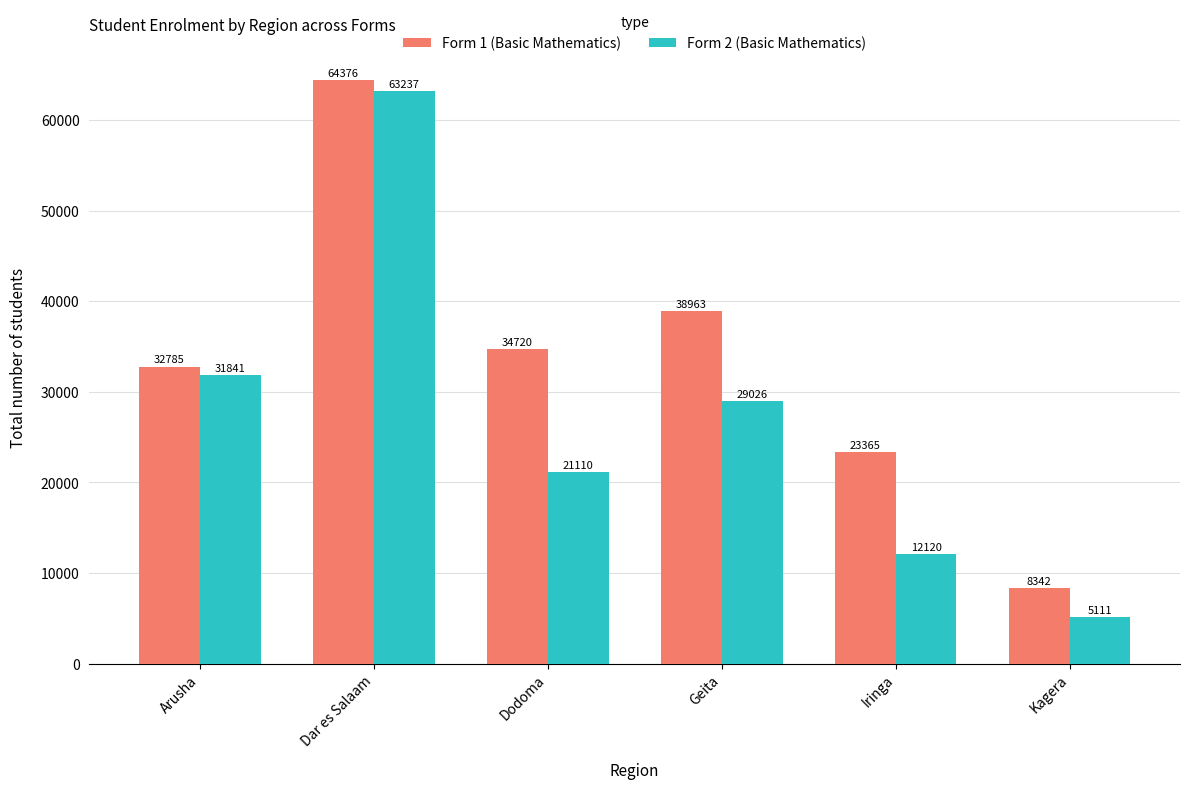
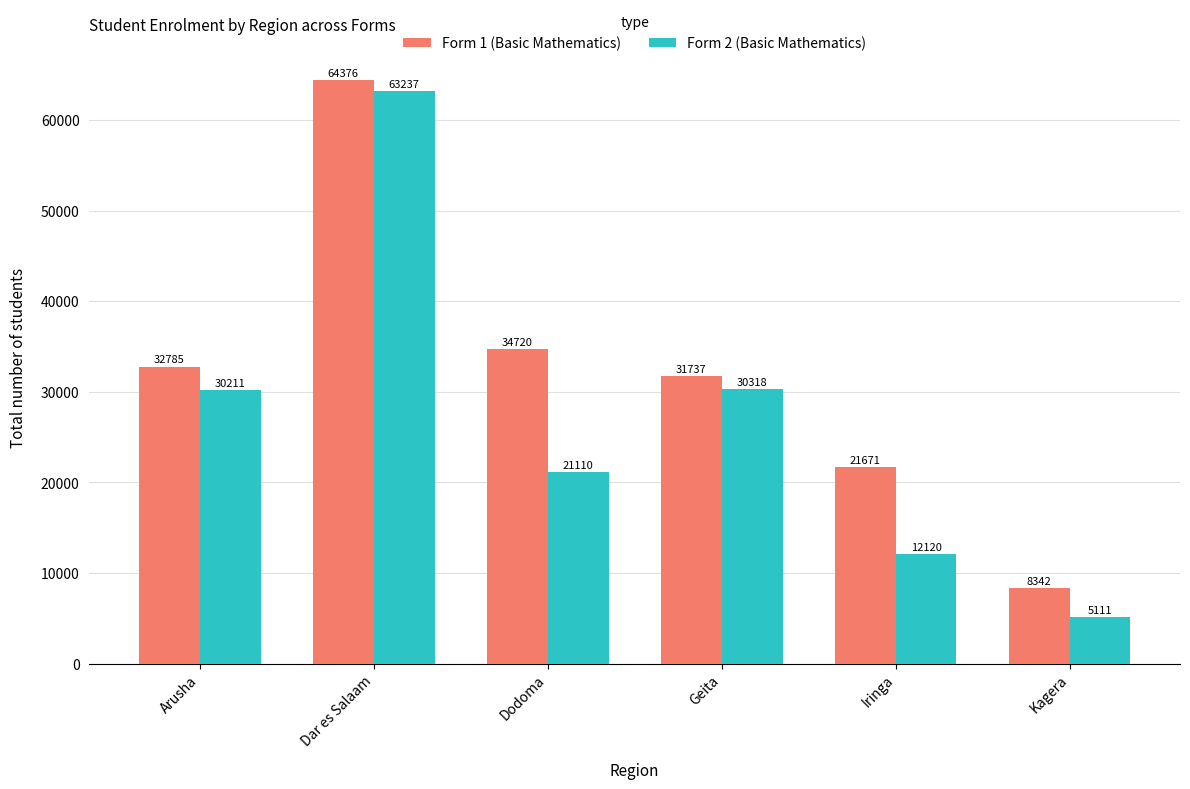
  {
    "Form 1 (Basic Mathematics)": {
      "Arusha": 32785,
      "Dar es Salaam": 64376,
      "Dodoma": 34720,
-     "Geita": 38963,
-     "Iringa": 23365,
+     "Geita": 31737,
+     "Iringa": 21671,
      "Kagera": 8342
    },
    "Form 2 (Basic Mathematics)": {
-     "Arusha": 31841,
+     "Arusha": 30211,
      "Dar es Salaam": 63237,
      "Dodoma": 21110,
-     "Geita": 29026,
+     "Geita": 30318,
      "Iringa": 12120,
      "Kagera": 5111
    }
  }
